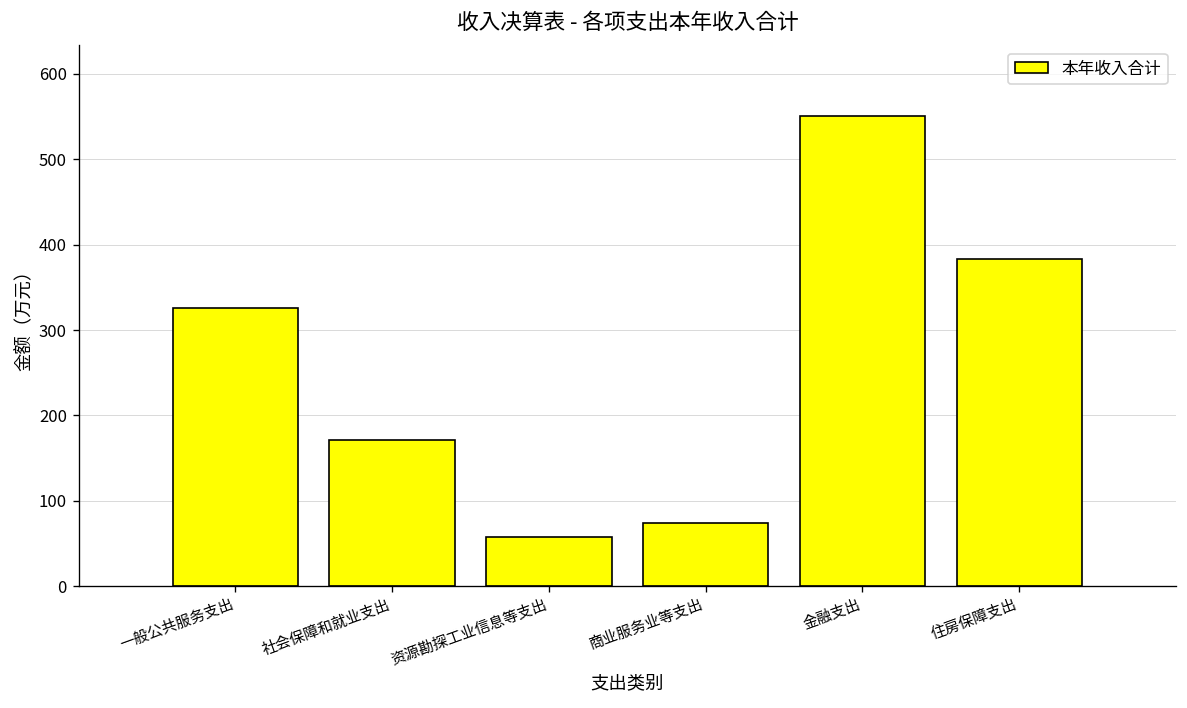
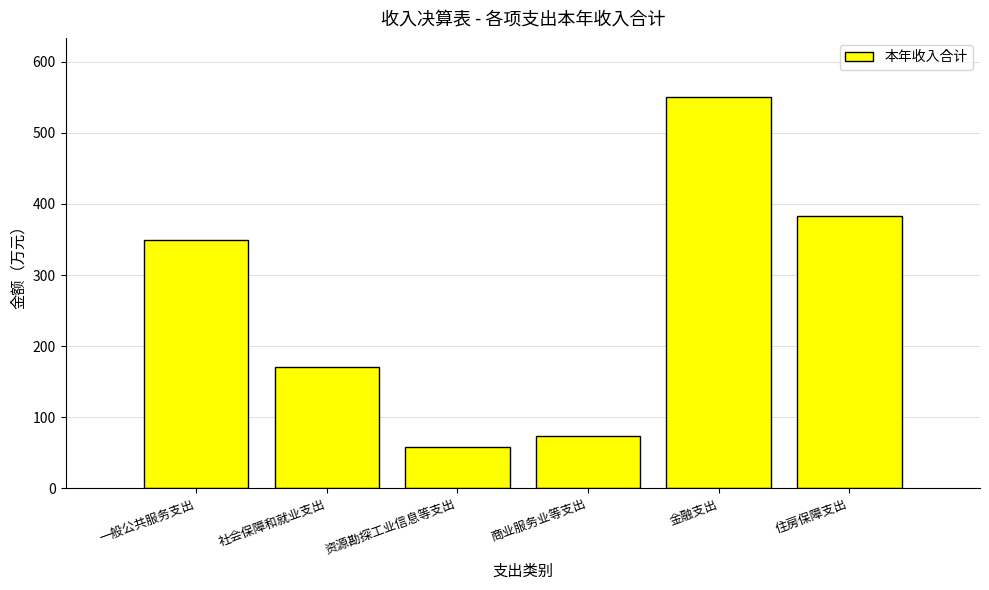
  {
-   "一般公共服务支出": 330,
+   "一般公共服务支出": 350,
    "社会保障和就业支出": 170,
    "资源勘探工业信息等支出": 60,
    "商业服务业等支出": 70,
    "金融支出": 550,
    "住房保障支出": 380
  }
